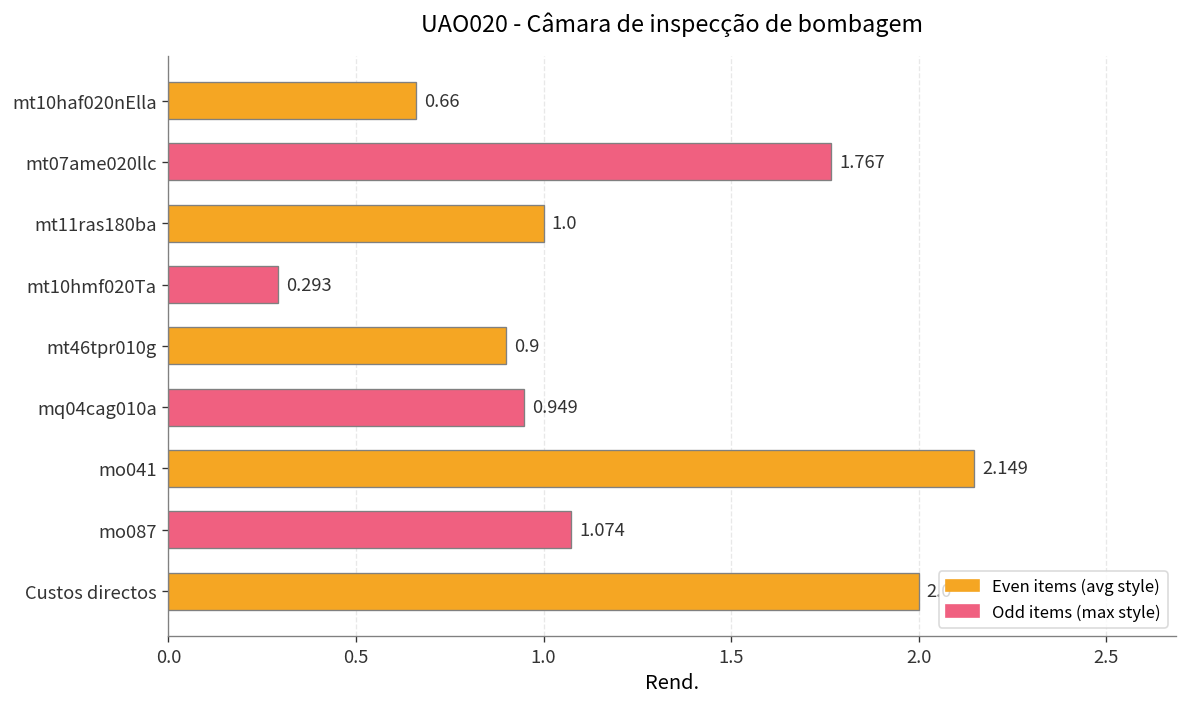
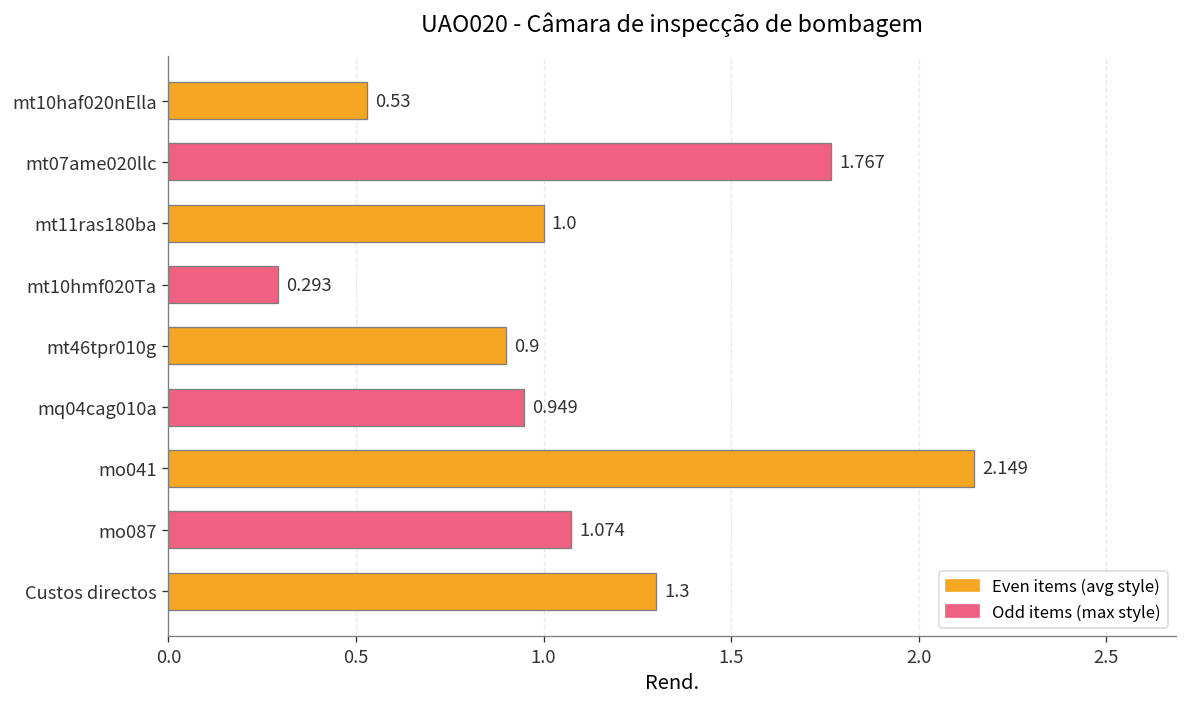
  {
-   "mt10haf020nElla": 0.66,
+   "mt10haf020nElla": 0.53,
    "mt07ame020llc": 1.767,
    "mt11ras180ba": 1.0,
    "mt10hmf020Ta": 0.293,
    "mt46tpr010g": 0.9,
    "mq04cag010a": 0.949,
    "mo041": 2.149,
    "mo087": 1.074,
-   "Custos directos": 2.0
+   "Custos directos": 1.3
  }
